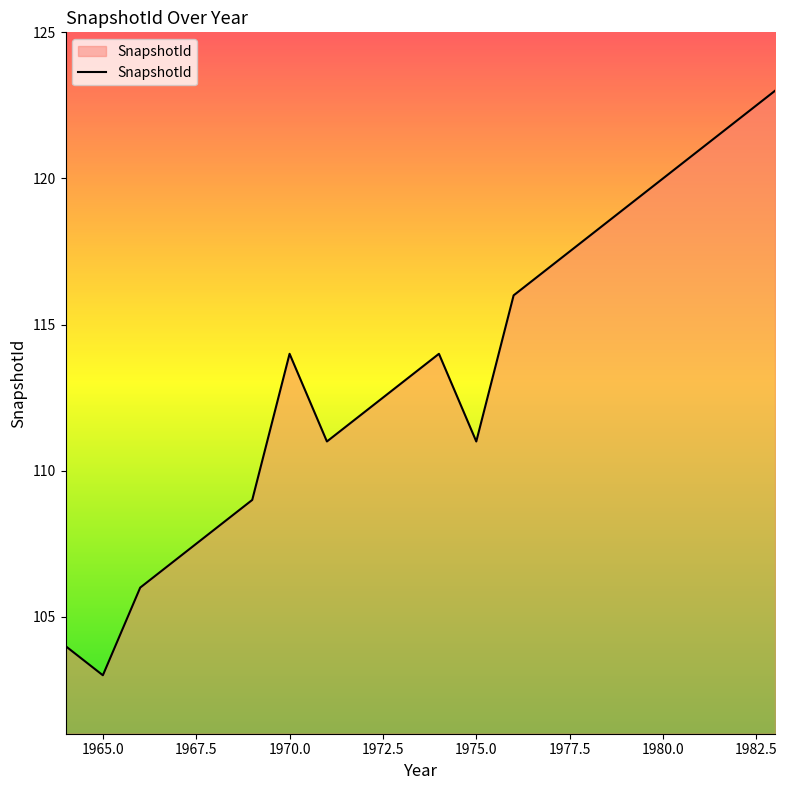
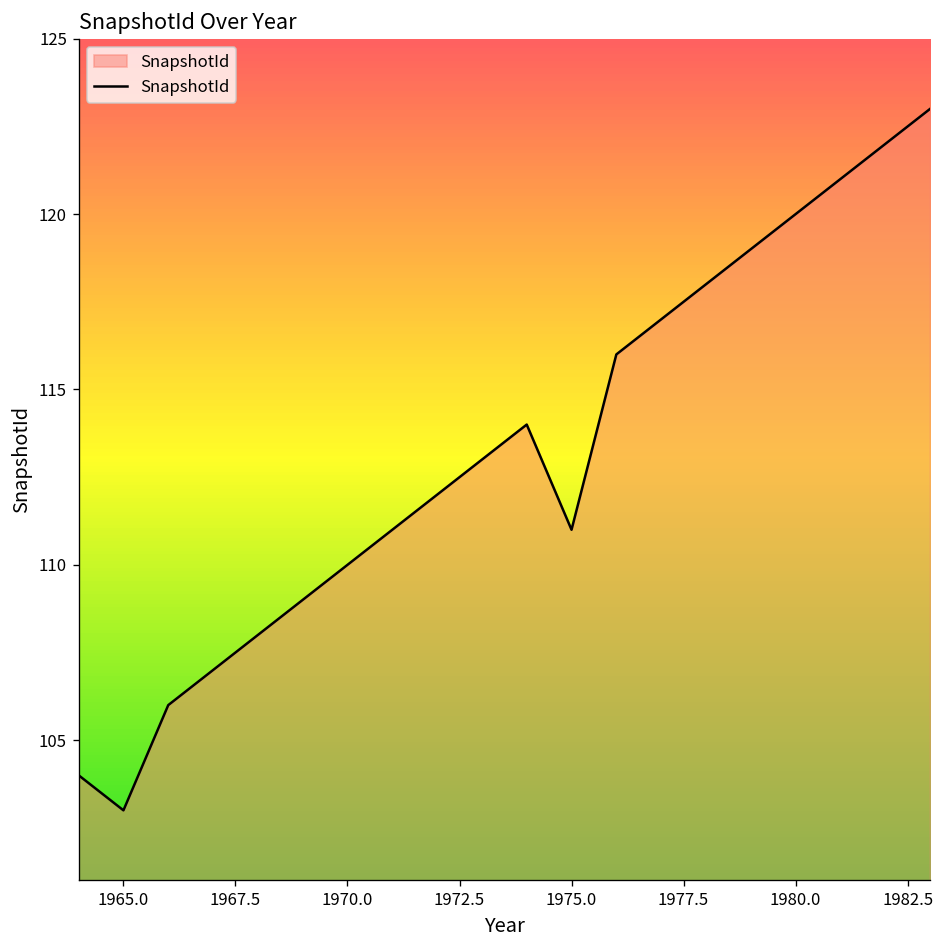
  {
    "1965.0": 103,
-   "1970.0": 114,
+   "1970.0": 110,
    "1975.0": 111,
    "1980.0": 120
  }
